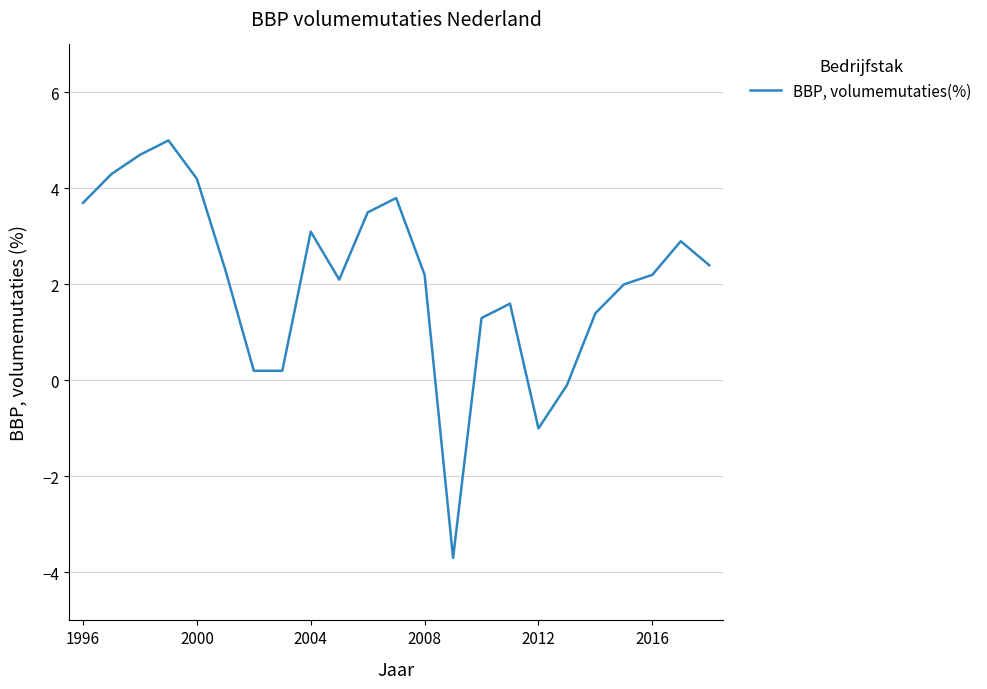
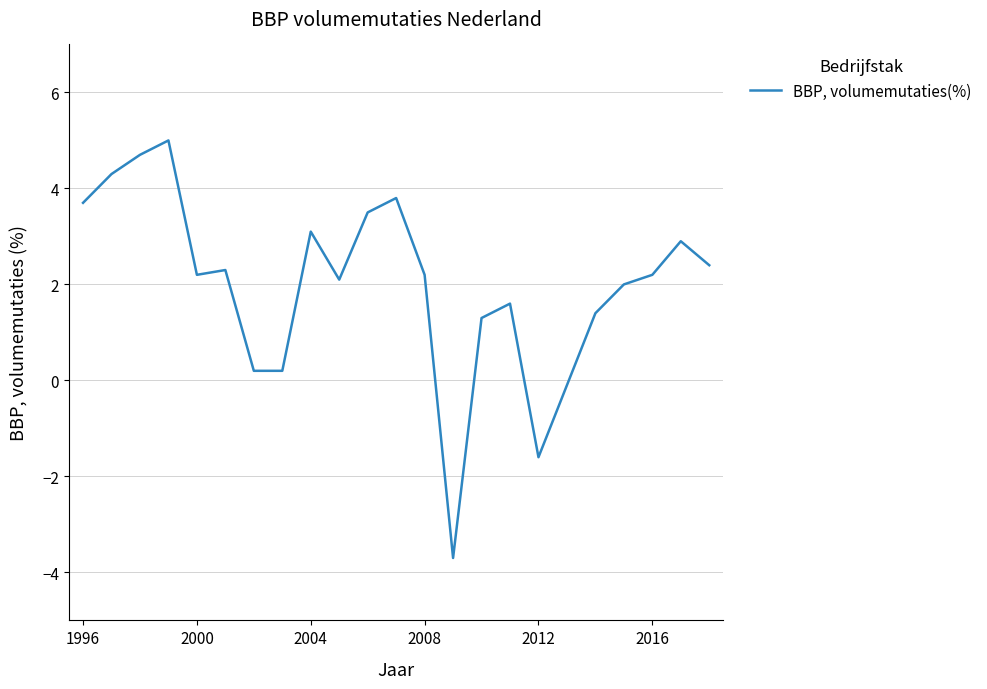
  {
    "1996": 3.7,
-   "2000": 4.2,
+   "2000": 2.2,
    "2004": 3.1,
    "2008": 2.2,
-   "2012": -1.0,
+   "2012": -1.6,
    "2016": 2.2
  }
